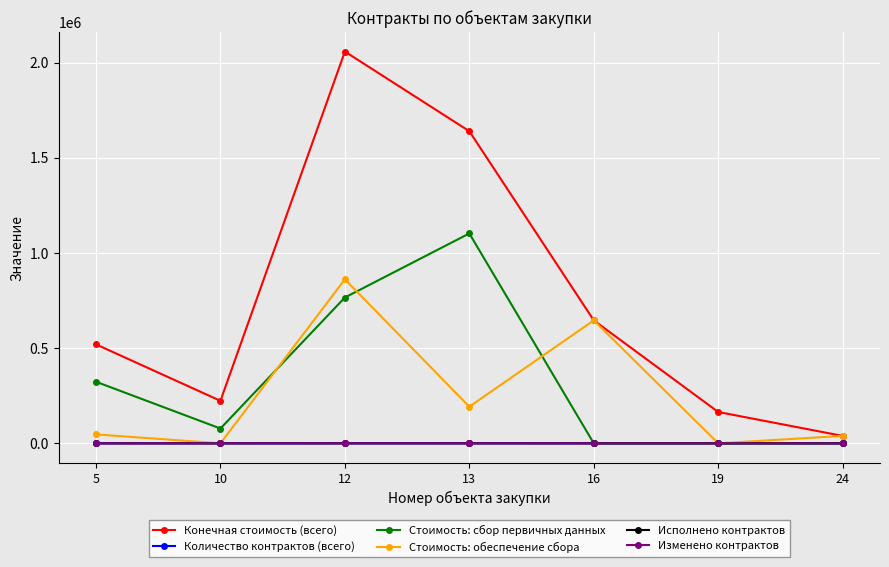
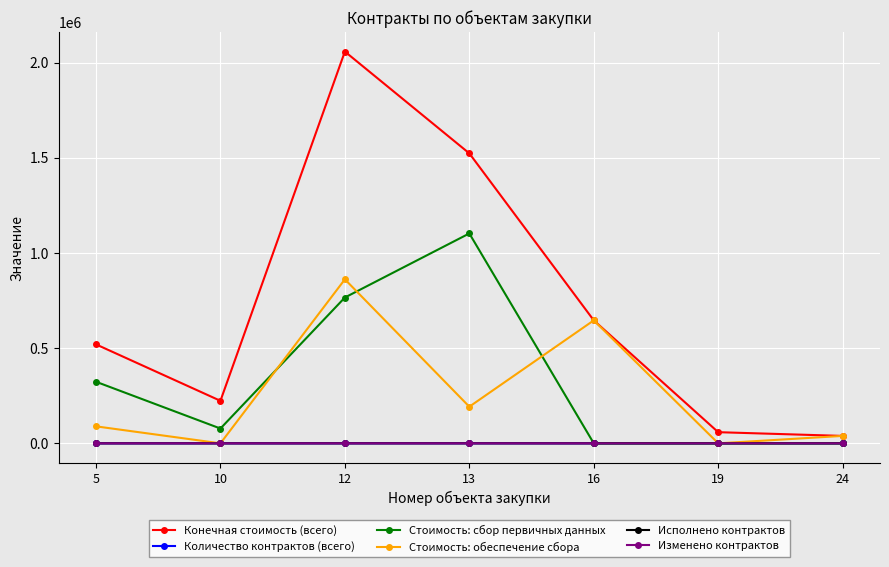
  {
    "Конечная стоимость (всего)": {
      "5": 520000,
      "10": 220000,
      "12": 2060000,
-     "13": 1640000,
-     "19": 160000
+     "13": 1520000,
+     "19": 60000
    },
    "Изменено контрактов": {
      "5": 0,
      "12": 0,
      "13": 0
    },
    "Стоимость: сбор первичных данных": {
      "5": 320000,
      "10": 80000,
      "12": 770000,
      "13": 1100000
    },
    "Стоимость: обеспечение сбора": {
-     "5": 50000,
+     "5": 90000,
      "12": 860000,
      "13": 190000
    }
  }
